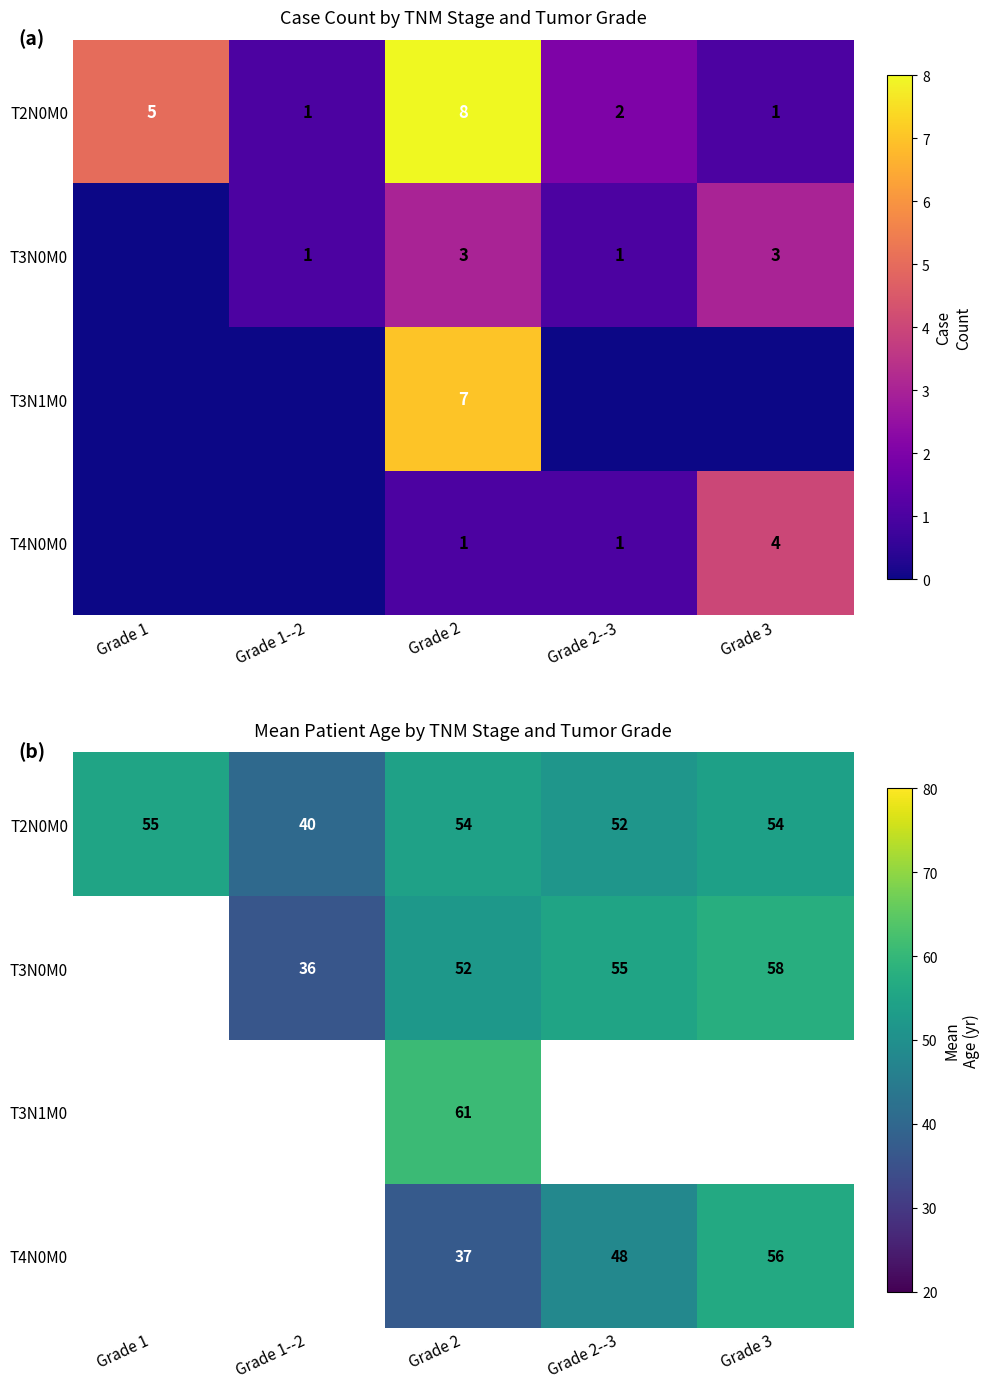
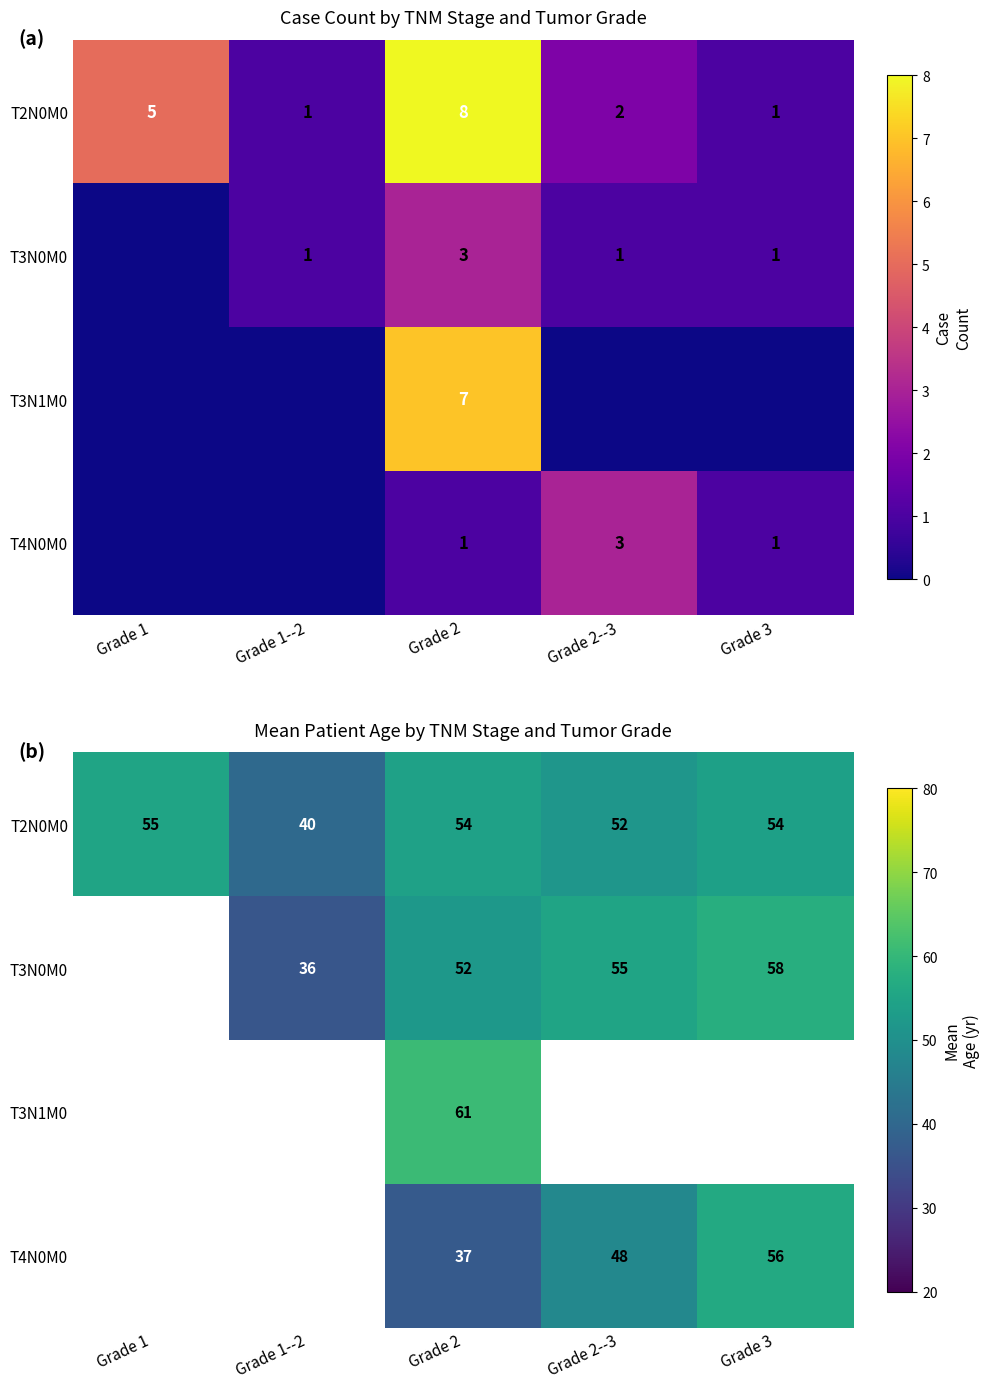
  {
    "Case Count by TNM Stage and Tumor Grade": {
      "T2N0M0": {
        "Grade 1": 5,
        "Grade 1--2": 1,
        "Grade 2": 8,
        "Grade 2--3": 2,
        "Grade 3": 1
      },
      "T3N0M0": {
        "Grade 1--2": 1,
        "Grade 2": 3,
        "Grade 2--3": 1,
-       "Grade 3": 3
+       "Grade 3": 1
      },
      "T3N1M0": {
        "Grade 2": 7
      },
      "T4N0M0": {
        "Grade 2": 1,
-       "Grade 2--3": 1,
-       "Grade 3": 4
+       "Grade 2--3": 3,
+       "Grade 3": 1
      }
    },
    "Mean Patient Age by TNM Stage and Tumor Grade": {
      "T2N0M0": {
        "Grade 1": 55,
        "Grade 1--2": 40,
        "Grade 2": 54,
        "Grade 2--3": 52,
        "Grade 3": 54
      },
      "T3N0M0": {
        "Grade 1--2": 36,
        "Grade 2": 52,
        "Grade 2--3": 55,
        "Grade 3": 58
      },
      "T3N1M0": {
        "Grade 2": 61
      },
      "T4N0M0": {
        "Grade 2": 37,
        "Grade 2--3": 48,
        "Grade 3": 56
      }
    }
  }
